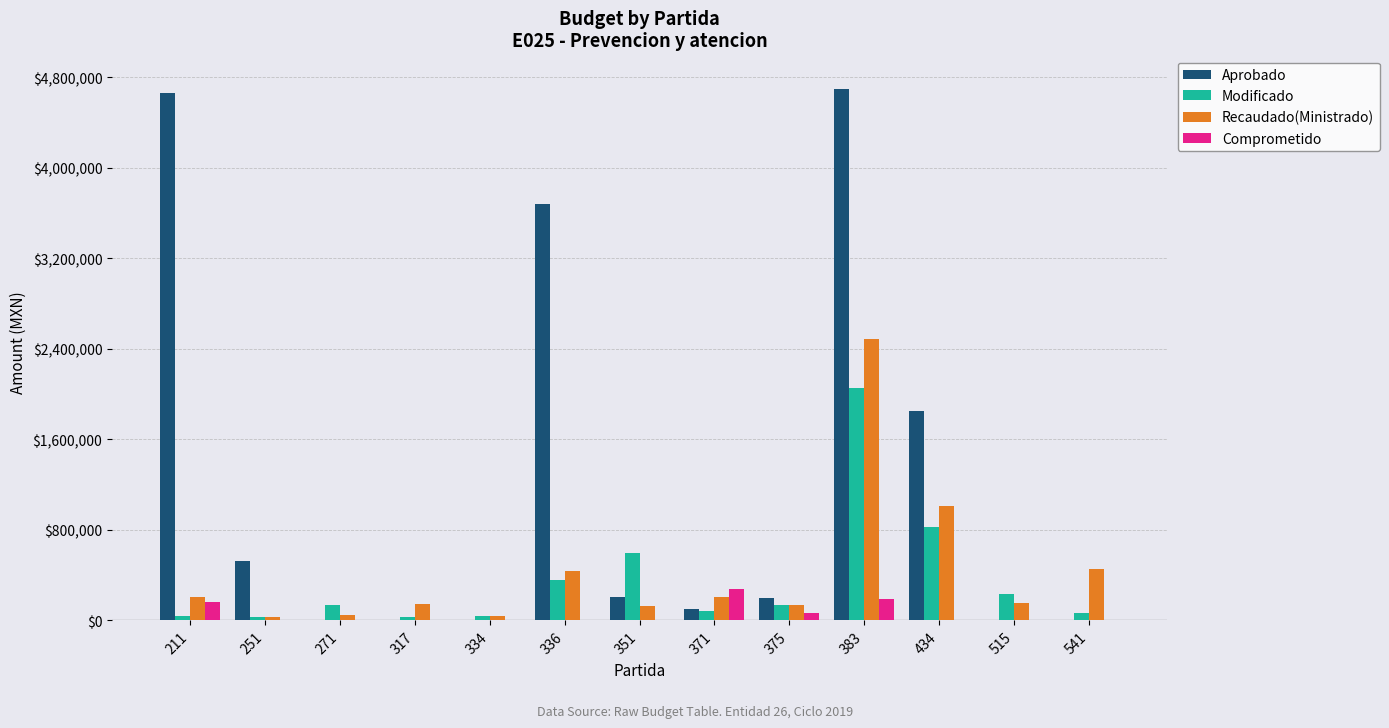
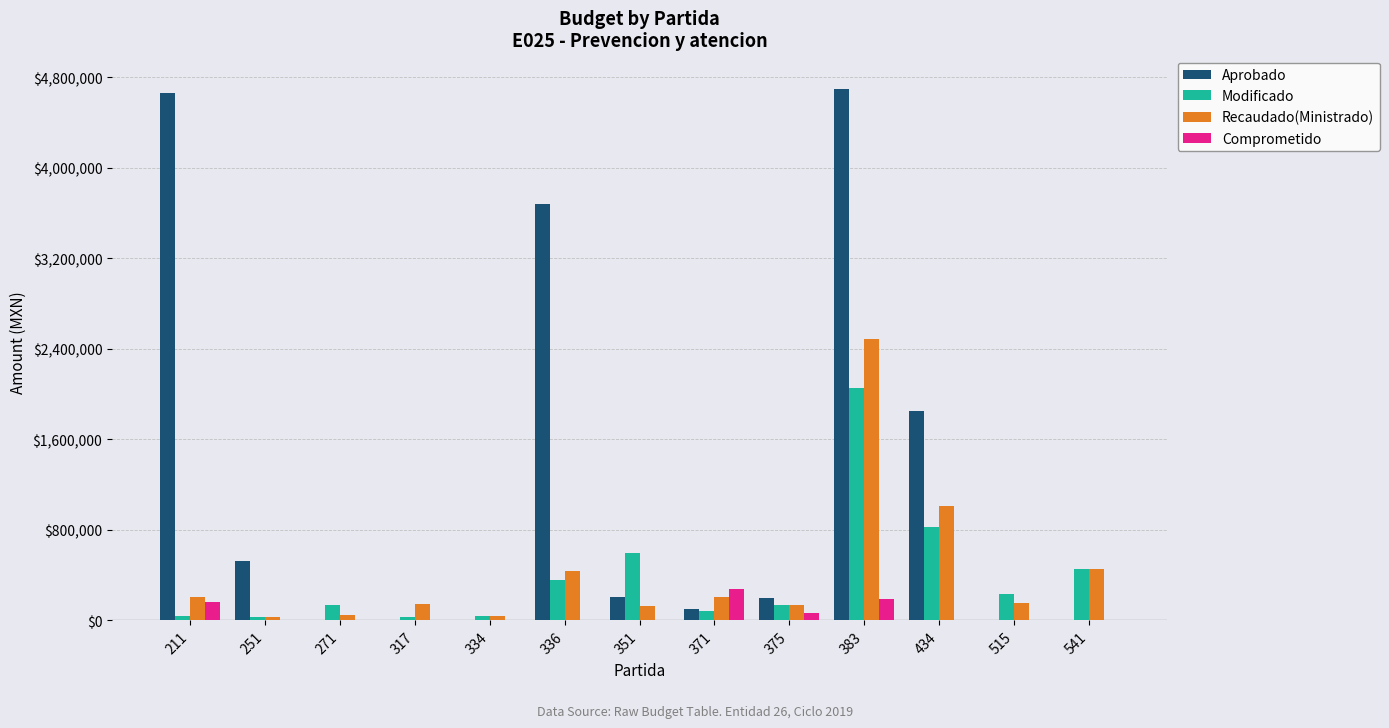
  {
    "Aprobado": {
      "211": "$4,660,000",
      "251": "$530,000",
      "271": "$0",
      "317": "$0",
      "334": "$0",
      "336": "$3,680,000",
      "351": "$210,000",
      "371": "$100,000",
      "375": "$200,000",
      "383": "$4,700,000",
      "434": "$1,850,000",
      "515": "$0",
      "541": "$0"
    },
    "Modificado": {
      "211": "$40,000",
      "251": "$30,000",
      "271": "$140,000",
      "317": "$30,000",
      "334": "$40,000",
      "336": "$360,000",
      "351": "$600,000",
      "371": "$80,000",
      "375": "$140,000",
      "383": "$2,060,000",
      "434": "$830,000",
      "515": "$230,000",
-     "541": "$70,000"
+     "541": "$450,000"
    },
    "Recaudado(Ministrado)": {
      "211": "$210,000",
      "251": "$30,000",
      "271": "$40,000",
      "317": "$150,000",
      "334": "$40,000",
      "336": "$440,000",
      "351": "$130,000",
      "371": "$210,000",
      "375": "$140,000",
      "383": "$2,490,000",
      "434": "$1,010,000",
      "515": "$150,000",
      "541": "$450,000"
    },
    "Comprometido": {
      "211": "$160,000",
      "251": "$0",
      "271": "$0",
      "317": "$0",
      "334": "$0",
      "336": "$0",
      "351": "$0",
      "371": "$270,000",
      "375": "$70,000",
      "383": "$190,000",
      "434": "$0",
      "515": "$0",
      "541": "$0"
    }
  }
